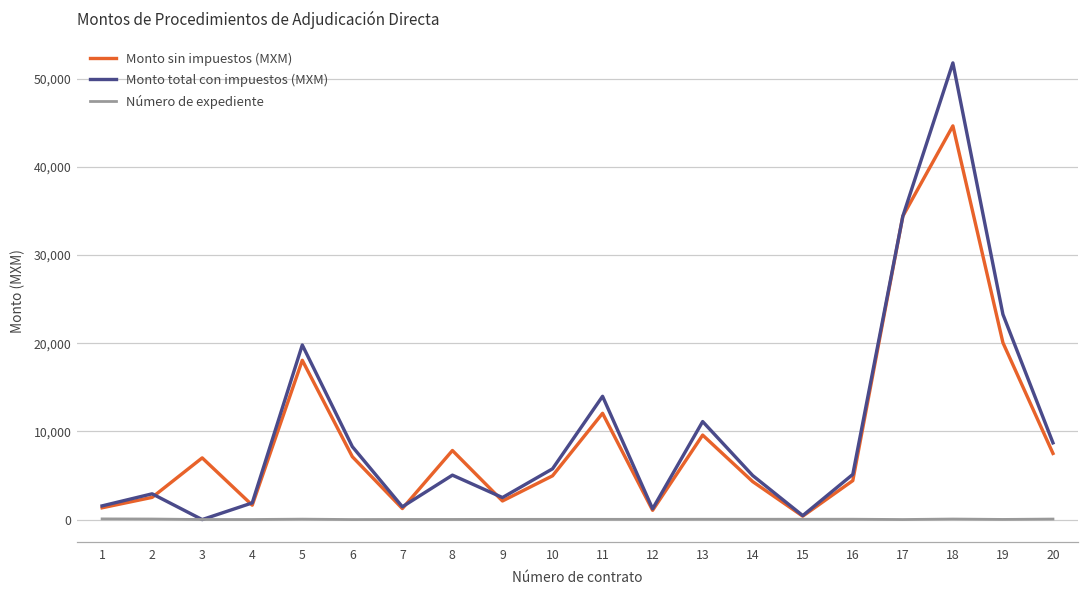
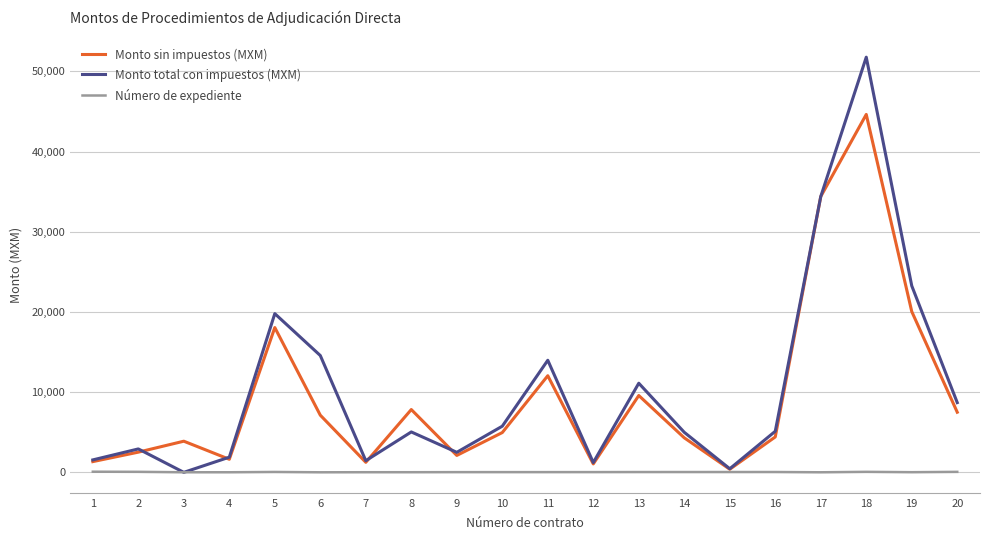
  {
    "Monto sin impuestos (MXM)": {
      "2": "3,000",
-     "3": "7,000",
+     "3": "4,000",
      "5": "18,000",
      "6": "7,000",
      "8": "8,000",
      "9": "2,000",
      "10": "5,000",
      "11": "12,000",
      "13": "10,000",
      "14": "4,000",
      "16": "4,000",
      "18": "45,000",
      "19": "20,000",
      "20": "8,000"
    },
    "Monto total con impuestos (MXM)": {
      "2": "3,000",
      "5": "20,000",
-     "6": "8,000",
+     "6": "15,000",
      "8": "5,000",
      "9": "2,000",
      "10": "6,000",
      "11": "14,000",
      "13": "11,000",
      "14": "5,000",
      "16": "5,000",
      "18": "52,000",
      "19": "23,000",
      "20": "9,000"
    },
    "Número de expediente": {
      "1": "0",
      "2": "0",
      "4": "0",
      "5": "0",
      "6": "0",
      "7": "0",
      "8": "0",
      "9": "0",
      "10": "0",
      "11": "0",
      "12": "0",
      "13": "0",
      "14": "0",
      "15": "0",
      "16": "0",
      "17": "0",
      "18": "0",
      "19": "0",
      "20": "0"
    }
  }
